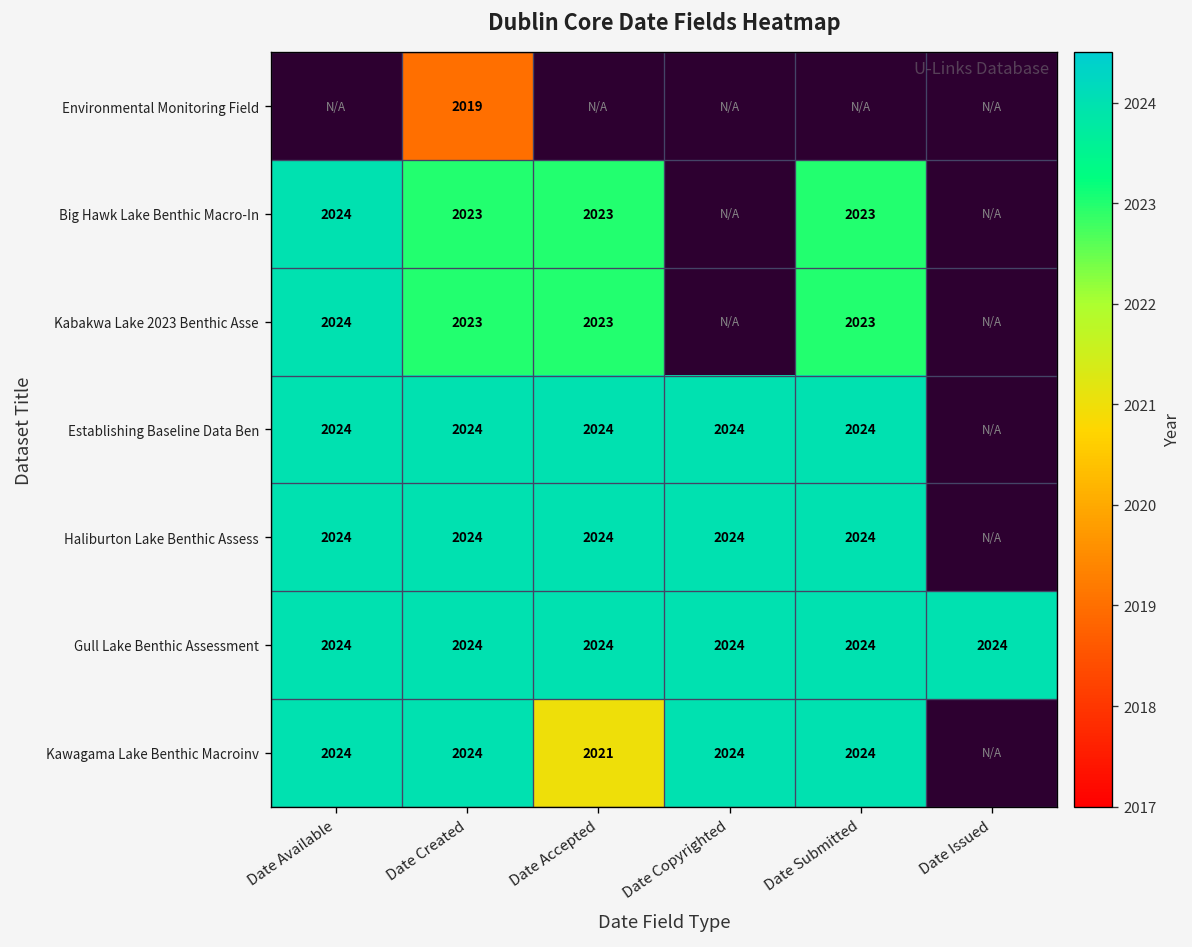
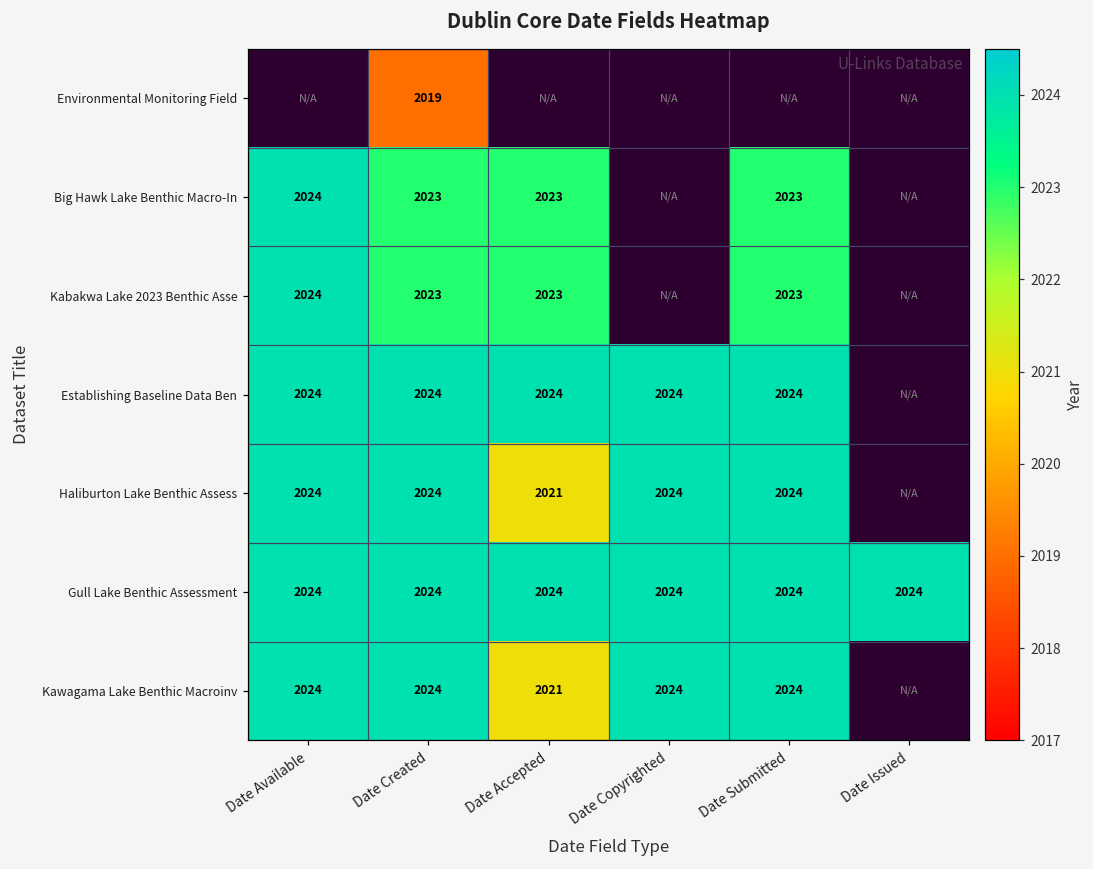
  {
    "Environmental Monitoring Field": {
      "Date Created": 2019
    },
    "Big Hawk Lake Benthic Macro-In": {
      "Date Available": 2024,
      "Date Created": 2023,
      "Date Accepted": 2023,
      "Date Submitted": 2023
    },
    "Kabakwa Lake 2023 Benthic Asse": {
      "Date Available": 2024,
      "Date Created": 2023,
      "Date Accepted": 2023,
      "Date Submitted": 2023
    },
    "Establishing Baseline Data Ben": {
      "Date Available": 2024,
      "Date Created": 2024,
      "Date Accepted": 2024,
      "Date Copyrighted": 2024,
      "Date Submitted": 2024
    },
    "Haliburton Lake Benthic Assess": {
      "Date Available": 2024,
      "Date Created": 2024,
-     "Date Accepted": 2024,
+     "Date Accepted": 2021,
      "Date Copyrighted": 2024,
      "Date Submitted": 2024
    },
    "Gull Lake Benthic Assessment": {
      "Date Available": 2024,
      "Date Created": 2024,
      "Date Accepted": 2024,
      "Date Copyrighted": 2024,
      "Date Submitted": 2024,
      "Date Issued": 2024
    },
    "Kawagama Lake Benthic Macroinv": {
      "Date Available": 2024,
      "Date Created": 2024,
      "Date Accepted": 2021,
      "Date Copyrighted": 2024,
      "Date Submitted": 2024
    }
  }
